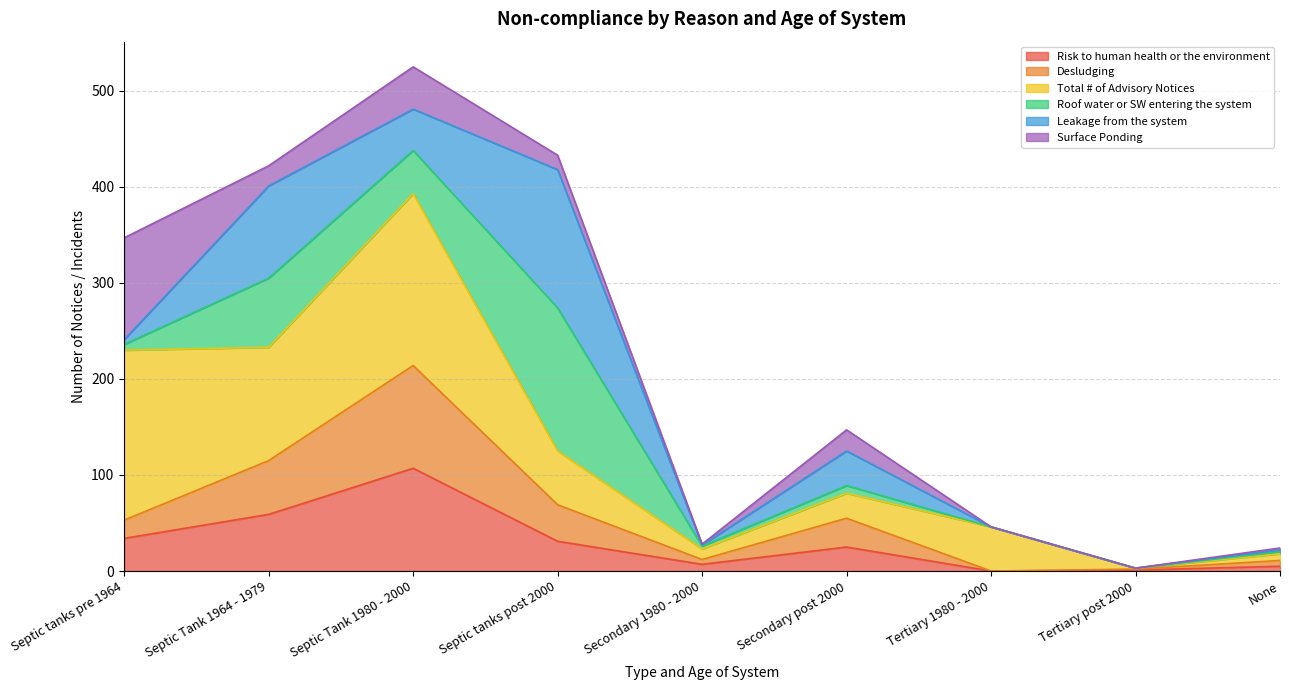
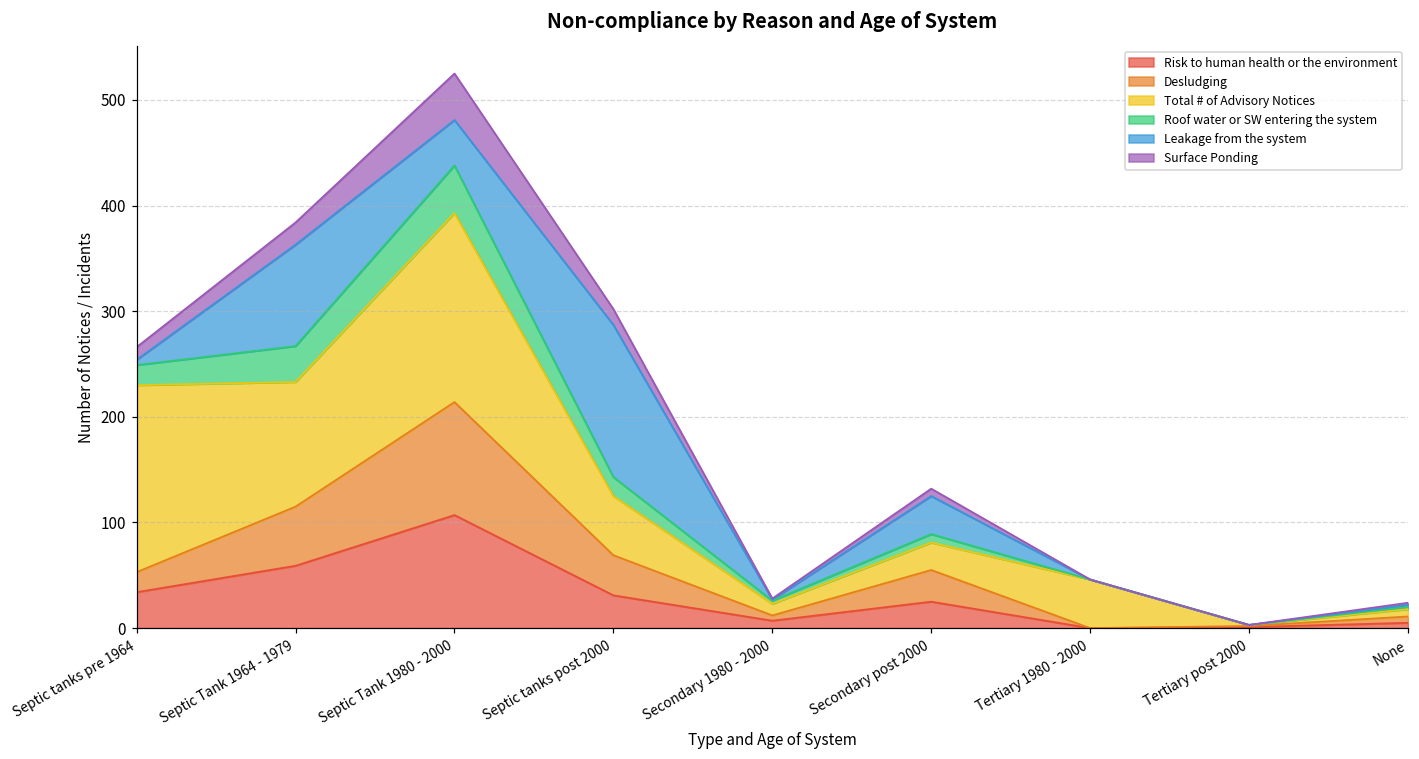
  {
    "Total # of Advisory Notices": {
      "Septic tanks pre 1964": 180,
      "Septic Tank 1964 - 1979": 120,
      "Septic Tank 1980 - 2000": 180,
      "Septic tanks post 2000": 60,
      "Secondary 1980 - 2000": 10,
      "Secondary post 2000": 30
    },
    "Roof water or SW entering the system": {
-     "Septic tanks pre 1964": 10,
-     "Septic Tank 1964 - 1979": 70,
+     "Septic tanks pre 1964": 20,
+     "Septic Tank 1964 - 1979": 30,
      "Septic Tank 1980 - 2000": 50,
-     "Septic tanks post 2000": 150,
+     "Septic tanks post 2000": 20,
      "Secondary post 2000": 10
    },
    "Leakage from the system": {
      "Septic tanks pre 1964": 10,
      "Septic Tank 1964 - 1979": 100,
      "Septic Tank 1980 - 2000": 40,
      "Septic tanks post 2000": 140,
      "Secondary post 2000": 40
    },
    "Surface Ponding": {
-     "Septic tanks pre 1964": 110,
+     "Septic tanks pre 1964": 10,
      "Septic Tank 1964 - 1979": 20,
      "Septic Tank 1980 - 2000": 40,
      "Septic tanks post 2000": 20,
-     "Secondary post 2000": 20
+     "Secondary post 2000": 10
    }
  }
